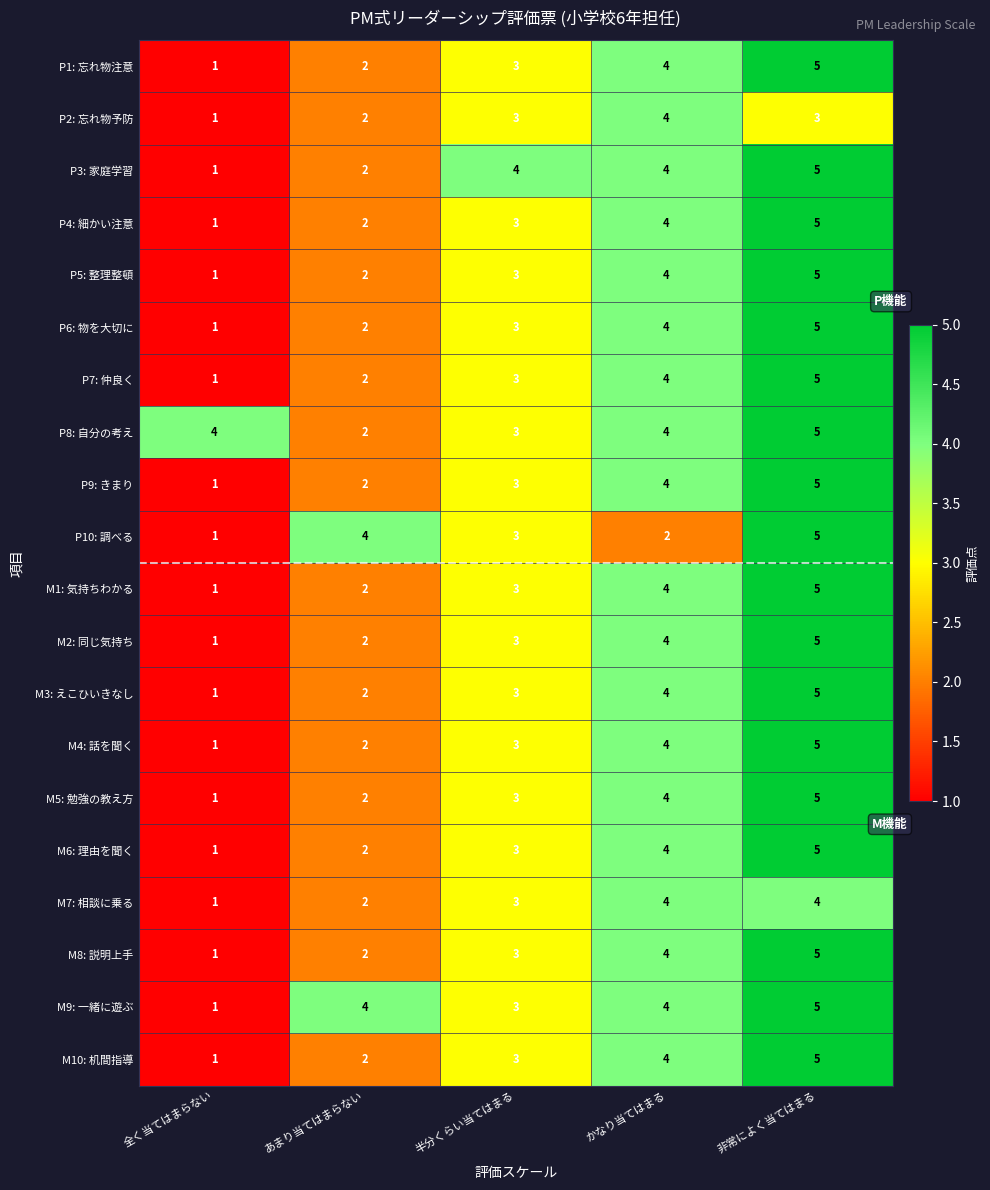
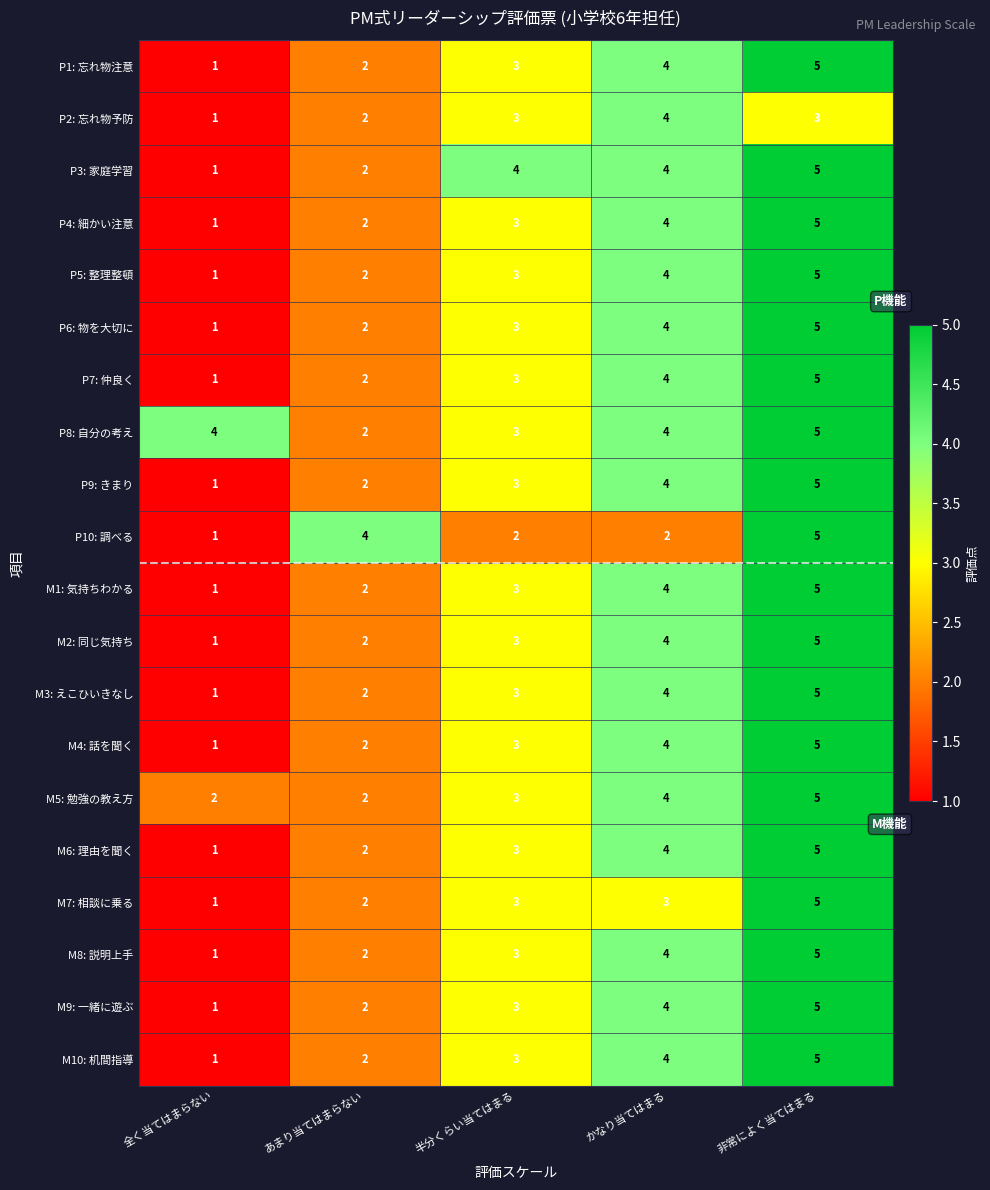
  {
    "P1: 忘れ物注意": {
      "全く当てはまらない": 1,
      "あまり当てはまらない": 2,
      "半分くらい当てはまる": 3,
      "かなり当てはまる": 4,
      "非常によく当てはまる": 5
    },
    "P2: 忘れ物予防": {
      "全く当てはまらない": 1,
      "あまり当てはまらない": 2,
      "半分くらい当てはまる": 3,
      "かなり当てはまる": 4,
      "非常によく当てはまる": 3
    },
    "P3: 家庭学習": {
      "全く当てはまらない": 1,
      "あまり当てはまらない": 2,
      "半分くらい当てはまる": 4,
      "かなり当てはまる": 4,
      "非常によく当てはまる": 5
    },
    "P4: 細かい注意": {
      "全く当てはまらない": 1,
      "あまり当てはまらない": 2,
      "半分くらい当てはまる": 3,
      "かなり当てはまる": 4,
      "非常によく当てはまる": 5
    },
    "P5: 整理整頓": {
      "全く当てはまらない": 1,
      "あまり当てはまらない": 2,
      "半分くらい当てはまる": 3,
      "かなり当てはまる": 4,
      "非常によく当てはまる": 5
    },
    "P6: 物を大切に": {
      "全く当てはまらない": 1,
      "あまり当てはまらない": 2,
      "半分くらい当てはまる": 3,
      "かなり当てはまる": 4,
      "非常によく当てはまる": 5
    },
    "P7: 仲良く": {
      "全く当てはまらない": 1,
      "あまり当てはまらない": 2,
      "半分くらい当てはまる": 3,
      "かなり当てはまる": 4,
      "非常によく当てはまる": 5
    },
    "P8: 自分の考え": {
      "全く当てはまらない": 4,
      "あまり当てはまらない": 2,
      "半分くらい当てはまる": 3,
      "かなり当てはまる": 4,
      "非常によく当てはまる": 5
    },
    "P9: きまり": {
      "全く当てはまらない": 1,
      "あまり当てはまらない": 2,
      "半分くらい当てはまる": 3,
      "かなり当てはまる": 4,
      "非常によく当てはまる": 5
    },
    "P10: 調べる": {
      "全く当てはまらない": 1,
      "あまり当てはまらない": 4,
-     "半分くらい当てはまる": 3,
+     "半分くらい当てはまる": 2,
      "かなり当てはまる": 2,
      "非常によく当てはまる": 5
    },
    "M1: 気持ちわかる": {
      "全く当てはまらない": 1,
      "あまり当てはまらない": 2,
      "半分くらい当てはまる": 3,
      "かなり当てはまる": 4,
      "非常によく当てはまる": 5
    },
    "M2: 同じ気持ち": {
      "全く当てはまらない": 1,
      "あまり当てはまらない": 2,
      "半分くらい当てはまる": 3,
      "かなり当てはまる": 4,
      "非常によく当てはまる": 5
    },
    "M3: えこひいきなし": {
      "全く当てはまらない": 1,
      "あまり当てはまらない": 2,
      "半分くらい当てはまる": 3,
      "かなり当てはまる": 4,
      "非常によく当てはまる": 5
    },
    "M4: 話を聞く": {
      "全く当てはまらない": 1,
      "あまり当てはまらない": 2,
      "半分くらい当てはまる": 3,
      "かなり当てはまる": 4,
      "非常によく当てはまる": 5
    },
    "M5: 勉強の教え方": {
-     "全く当てはまらない": 1,
+     "全く当てはまらない": 2,
      "あまり当てはまらない": 2,
      "半分くらい当てはまる": 3,
      "かなり当てはまる": 4,
      "非常によく当てはまる": 5
    },
    "M6: 理由を聞く": {
      "全く当てはまらない": 1,
      "あまり当てはまらない": 2,
      "半分くらい当てはまる": 3,
      "かなり当てはまる": 4,
      "非常によく当てはまる": 5
    },
    "M7: 相談に乗る": {
      "全く当てはまらない": 1,
      "あまり当てはまらない": 2,
      "半分くらい当てはまる": 3,
-     "かなり当てはまる": 4,
-     "非常によく当てはまる": 4
+     "かなり当てはまる": 3,
+     "非常によく当てはまる": 5
    },
    "M8: 説明上手": {
      "全く当てはまらない": 1,
      "あまり当てはまらない": 2,
      "半分くらい当てはまる": 3,
      "かなり当てはまる": 4,
      "非常によく当てはまる": 5
    },
    "M9: 一緒に遊ぶ": {
      "全く当てはまらない": 1,
-     "あまり当てはまらない": 4,
+     "あまり当てはまらない": 2,
      "半分くらい当てはまる": 3,
      "かなり当てはまる": 4,
      "非常によく当てはまる": 5
    },
    "M10: 机間指導": {
      "全く当てはまらない": 1,
      "あまり当てはまらない": 2,
      "半分くらい当てはまる": 3,
      "かなり当てはまる": 4,
      "非常によく当てはまる": 5
    }
  }
